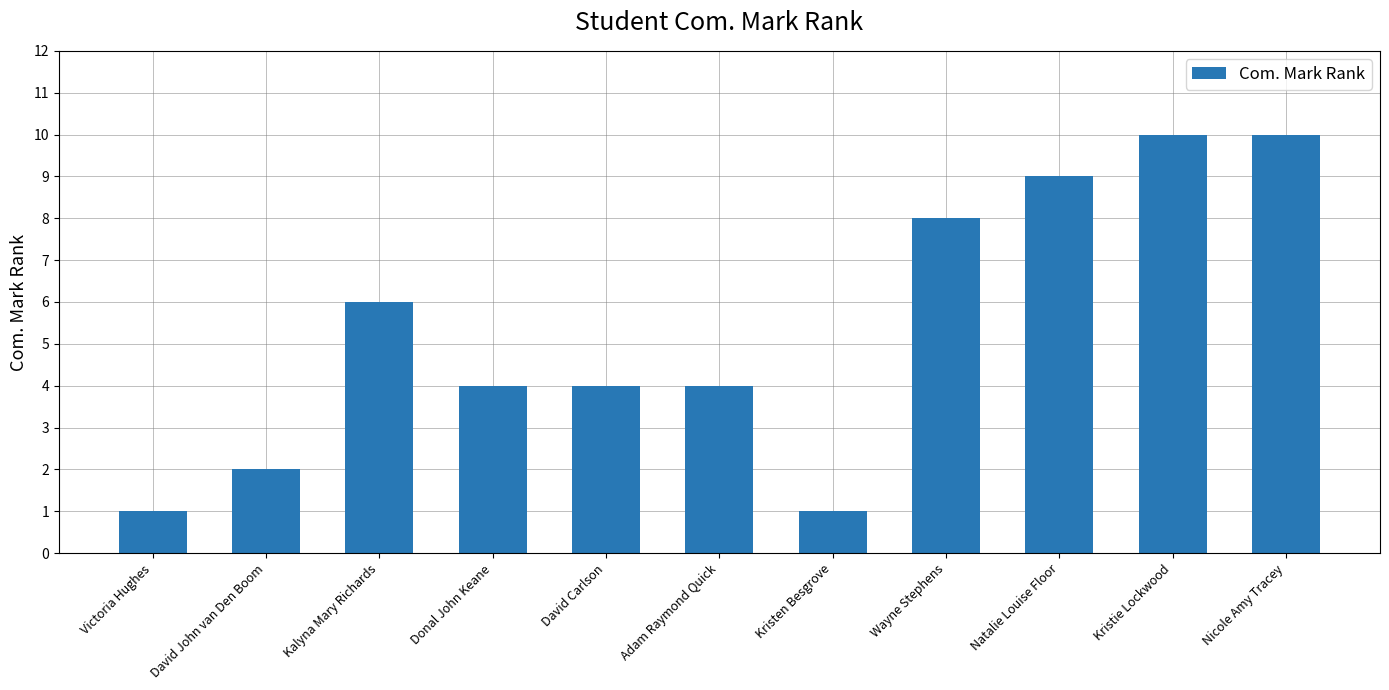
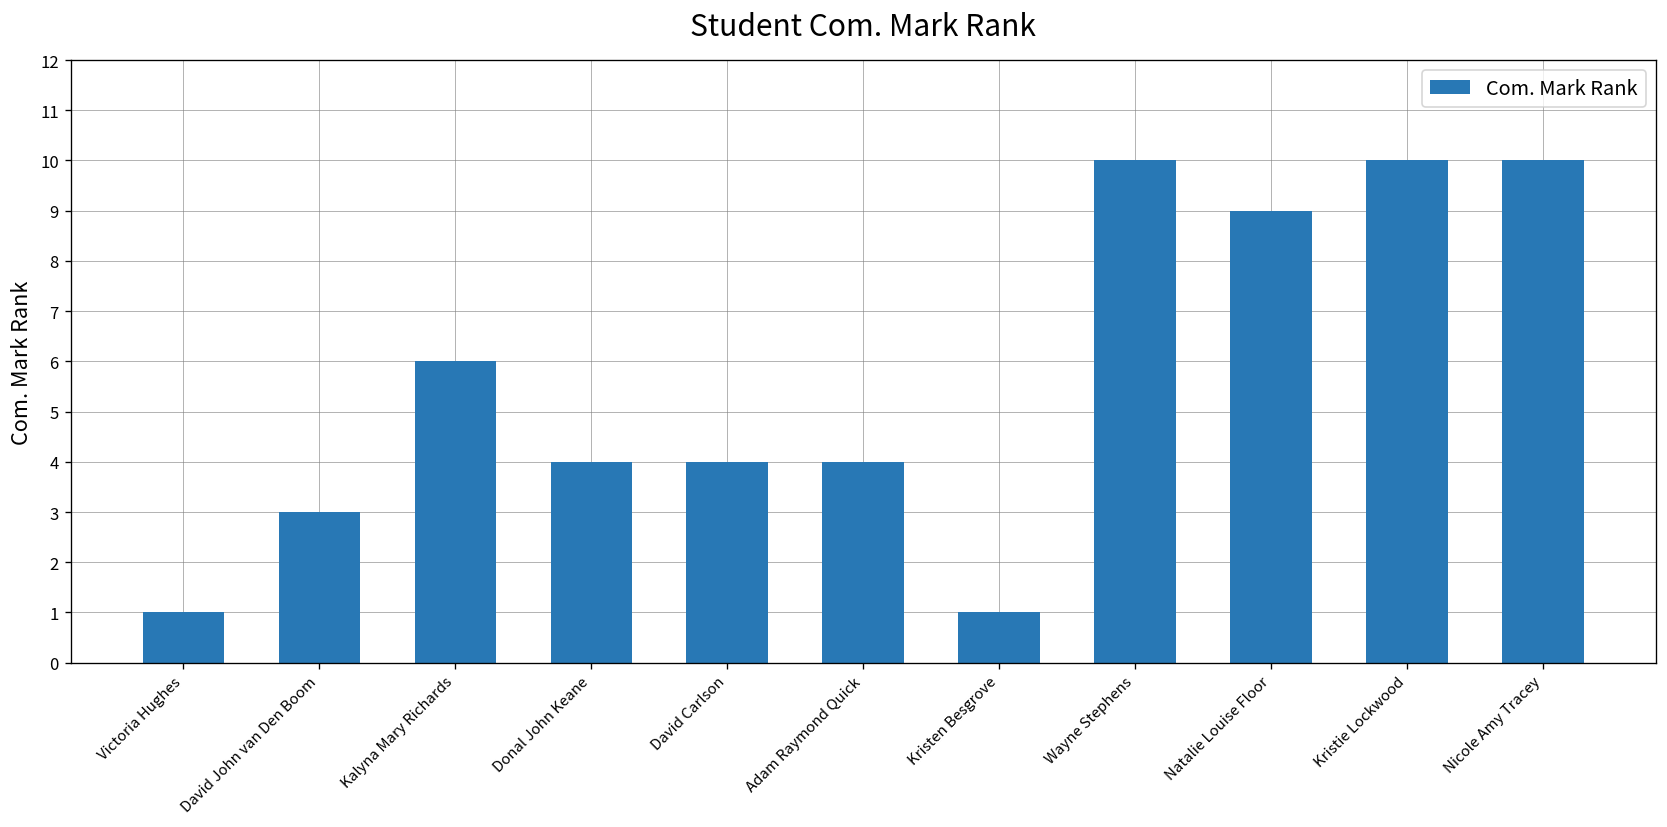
  {
    "Victoria Hughes": 1,
-   "David John van Den Boom": 2,
+   "David John van Den Boom": 3,
    "Kalyna Mary Richards": 6,
    "Donal John Keane": 4,
    "David Carlson": 4,
    "Adam Raymond Quick": 4,
    "Kristen Besgrove": 1,
-   "Wayne Stephens": 8,
+   "Wayne Stephens": 10,
    "Natalie Louise Floor": 9,
    "Kristie Lockwood": 10,
    "Nicole Amy Tracey": 10
  }
